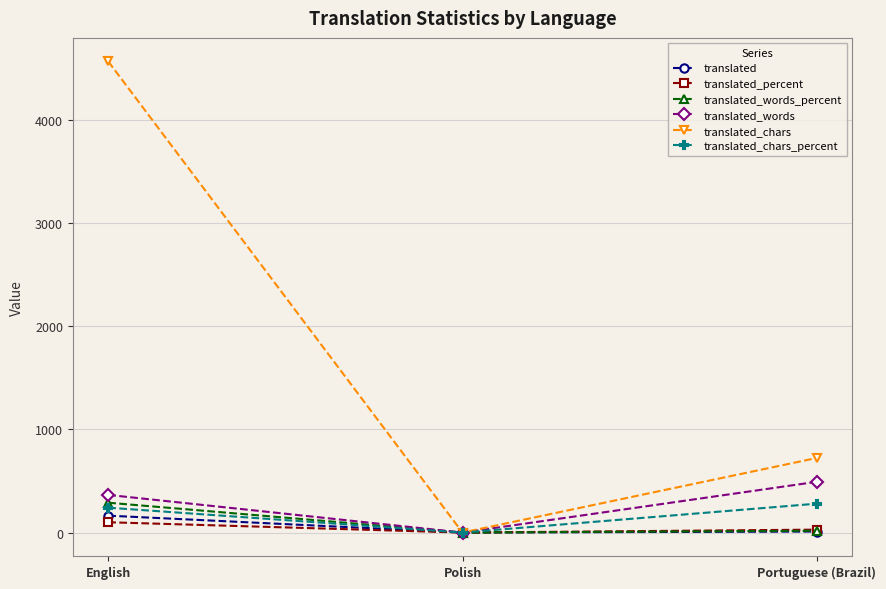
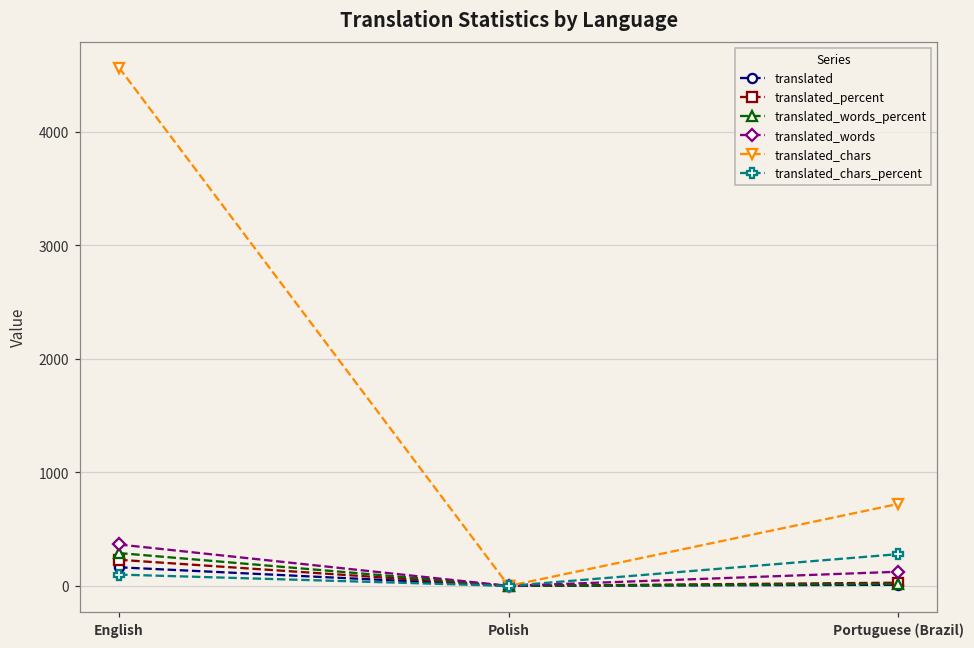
  {
    "translated": {
      "English": 160
    },
    "translated_percent": {
-     "English": 100
+     "English": 230
    },
    "translated_words_percent": {
      "English": 290
    },
    "translated_words": {
      "English": 370,
-     "Portuguese (Brazil)": 490
+     "Portuguese (Brazil)": 130
    },
    "translated_chars": {
      "English": 4570,
      "Portuguese (Brazil)": 720
    },
    "translated_chars_percent": {
-     "English": 240,
+     "English": 100,
      "Portuguese (Brazil)": 280
    }
  }
